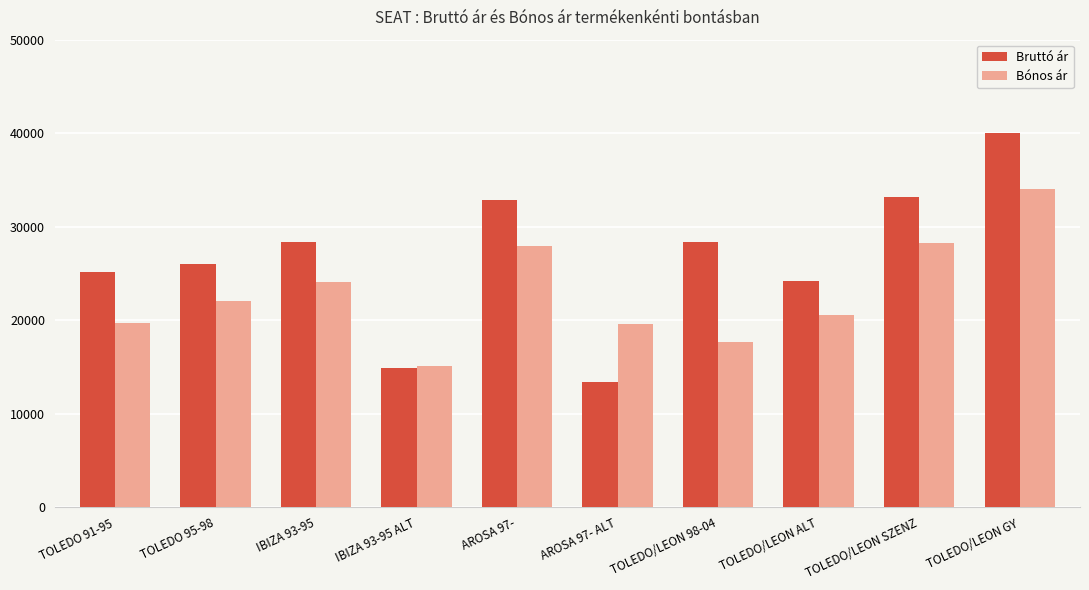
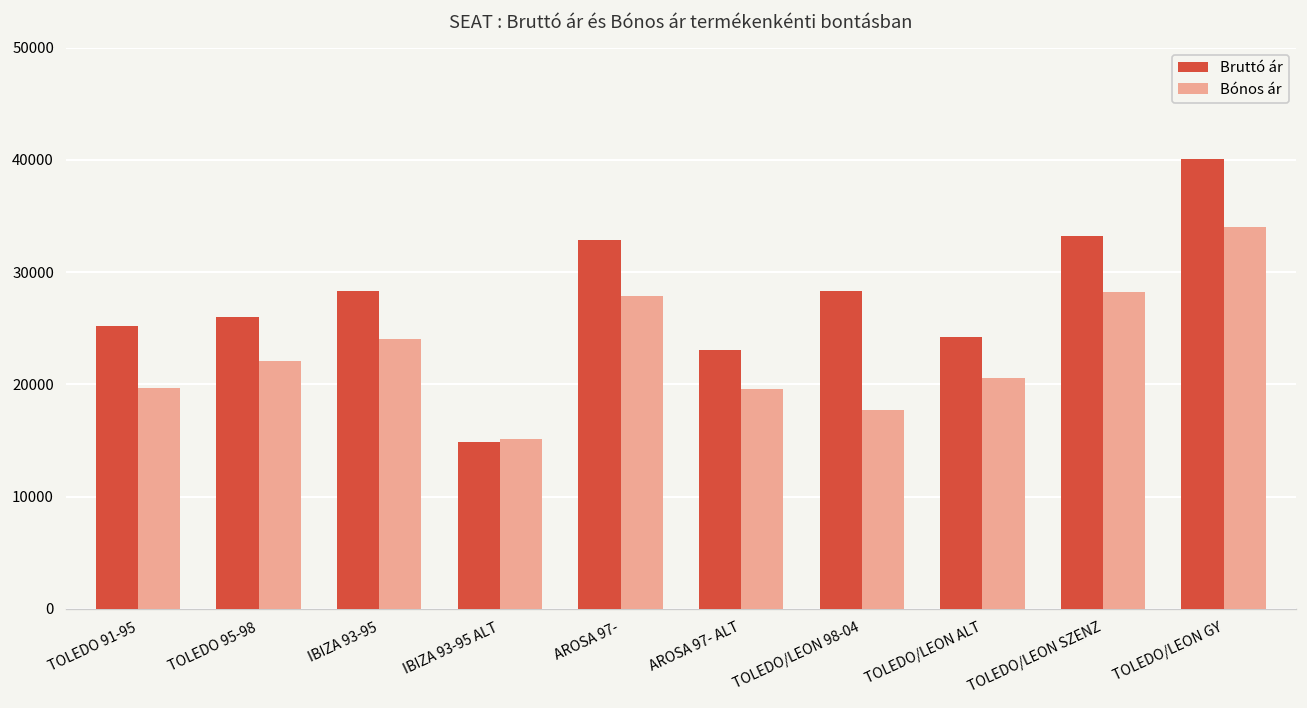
  {
    "Bruttó ár": {
      "TOLEDO 91-95": 25000,
      "TOLEDO 95-98": 26000,
      "IBIZA 93-95": 28000,
      "IBIZA 93-95 ALT": 15000,
      "AROSA 97-": 33000,
-     "AROSA 97- ALT": 13000,
+     "AROSA 97- ALT": 23000,
      "TOLEDO/LEON 98-04": 28000,
      "TOLEDO/LEON ALT": 24000,
      "TOLEDO/LEON SZENZ": 33000,
      "TOLEDO/LEON GY": 40000
    },
    "Bónos ár": {
      "TOLEDO 91-95": 20000,
      "TOLEDO 95-98": 22000,
      "IBIZA 93-95": 24000,
      "IBIZA 93-95 ALT": 15000,
      "AROSA 97-": 28000,
      "AROSA 97- ALT": 20000,
      "TOLEDO/LEON 98-04": 18000,
      "TOLEDO/LEON ALT": 21000,
      "TOLEDO/LEON SZENZ": 28000,
      "TOLEDO/LEON GY": 34000
    }
  }
